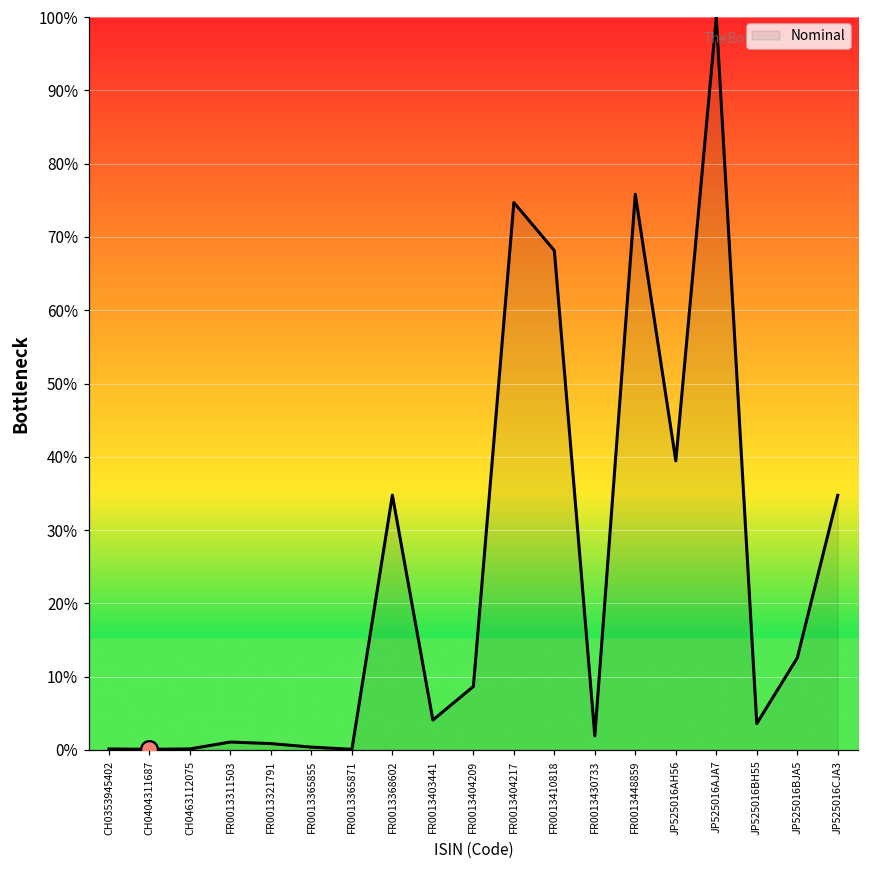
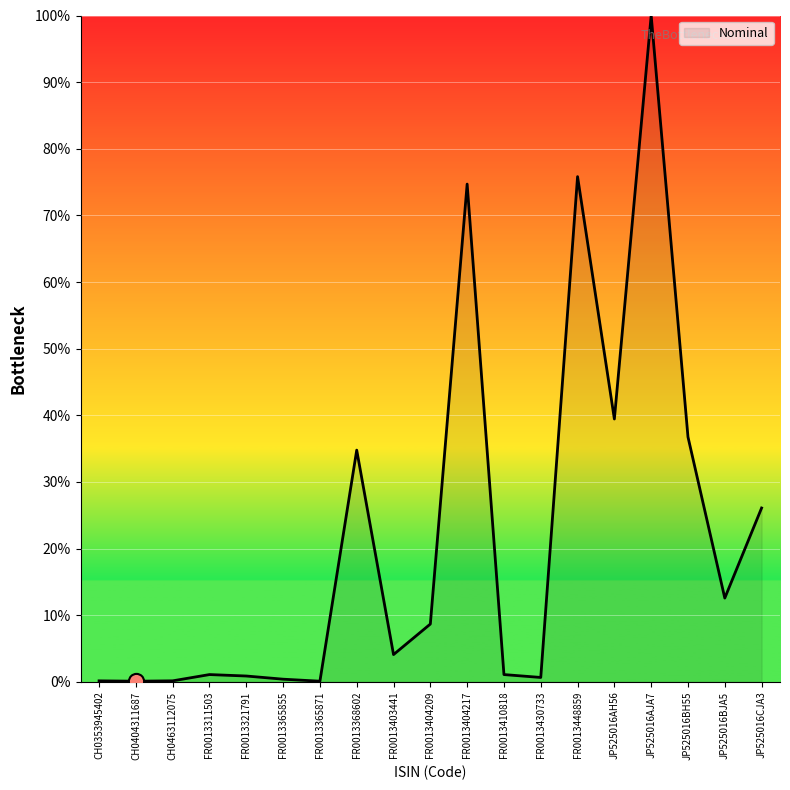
  {
    "Nominal": {
      "CH0353945402": "0%",
      "CH0463112075": "0%",
      "FR0013311503": "1%",
      "FR0013321791": "1%",
      "FR0013365855": "0%",
      "FR0013365871": "0%",
      "FR0013368602": "35%",
      "FR0013403441": "4%",
      "FR0013404209": "9%",
      "FR0013404217": "75%",
-     "FR0013410818": "68%",
-     "FR0013430733": "2%",
+     "FR0013410818": "1%",
+     "FR0013430733": "1%",
      "FR0013448859": "76%",
      "JP525016AH56": "39%",
      "JP525016AJA7": "100%",
-     "JP525016BH55": "4%",
+     "JP525016BH55": "37%",
      "JP525016BJA5": "13%",
-     "JP525016CJA3": "35%"
+     "JP525016CJA3": "26%"
    }
  }
